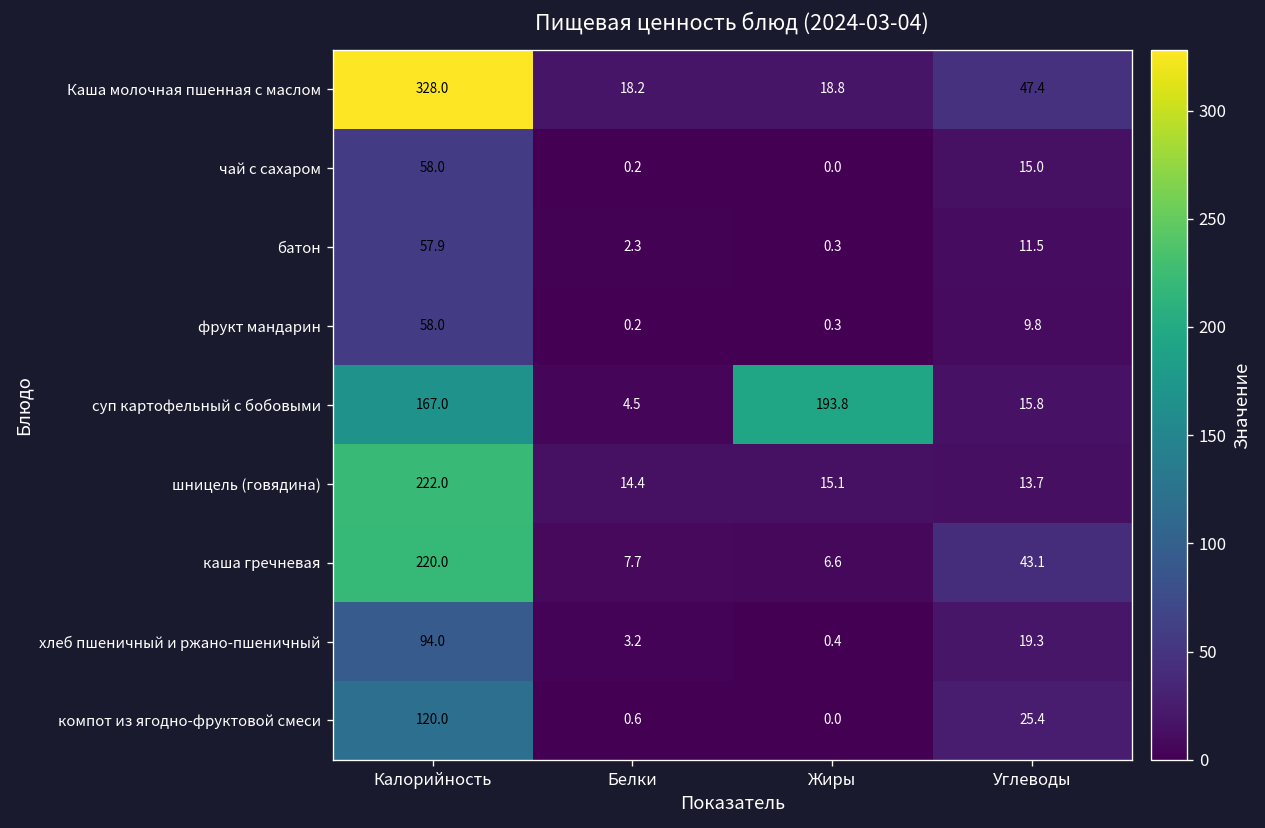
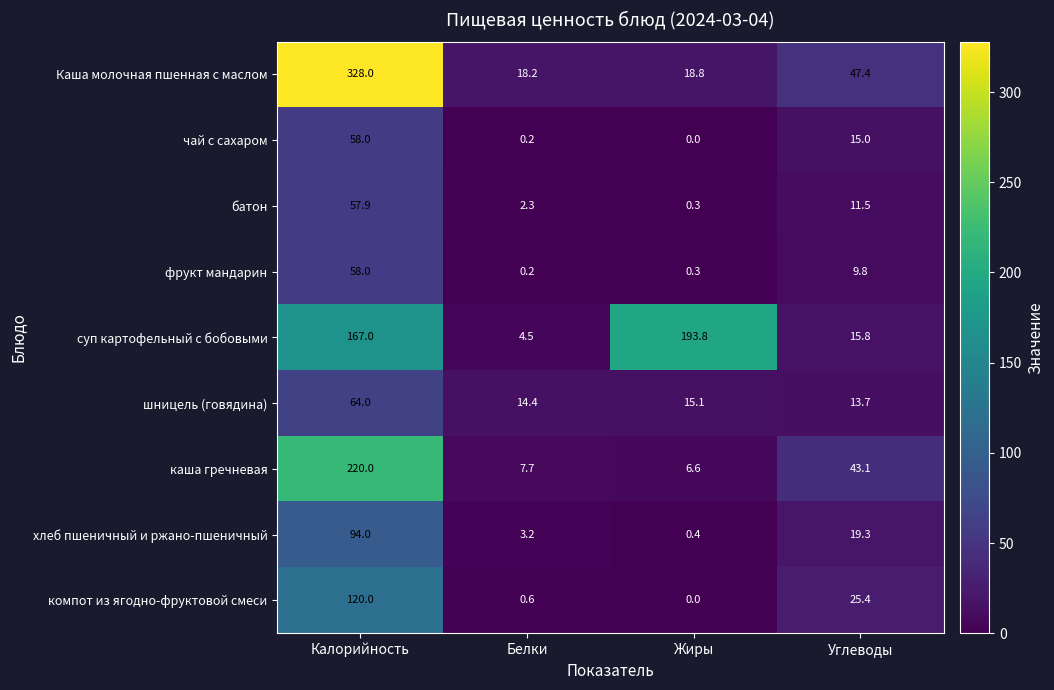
  {
    "Каша молочная пшенная с маслом": {
      "Калорийность": 328.0,
      "Белки": 18.2,
      "Жиры": 18.8,
      "Углеводы": 47.4
    },
    "чай с сахаром": {
      "Калорийность": 58.0,
      "Белки": 0.2,
      "Жиры": 0.0,
      "Углеводы": 15.0
    },
    "батон": {
      "Калорийность": 57.9,
      "Белки": 2.3,
      "Жиры": 0.3,
      "Углеводы": 11.5
    },
    "фрукт мандарин": {
      "Калорийность": 58.0,
      "Белки": 0.2,
      "Жиры": 0.3,
      "Углеводы": 9.8
    },
    "суп картофельный с бобовыми": {
      "Калорийность": 167.0,
      "Белки": 4.5,
      "Жиры": 193.8,
      "Углеводы": 15.8
    },
    "шницель (говядина)": {
-     "Калорийность": 222.0,
+     "Калорийность": 64.0,
      "Белки": 14.4,
      "Жиры": 15.1,
      "Углеводы": 13.7
    },
    "каша гречневая": {
      "Калорийность": 220.0,
      "Белки": 7.7,
      "Жиры": 6.6,
      "Углеводы": 43.1
    },
    "хлеб пшеничный и ржано-пшеничный": {
      "Калорийность": 94.0,
      "Белки": 3.2,
      "Жиры": 0.4,
      "Углеводы": 19.3
    },
    "компот из ягодно-фруктовой смеси": {
      "Калорийность": 120.0,
      "Белки": 0.6,
      "Жиры": 0.0,
      "Углеводы": 25.4
    }
  }
